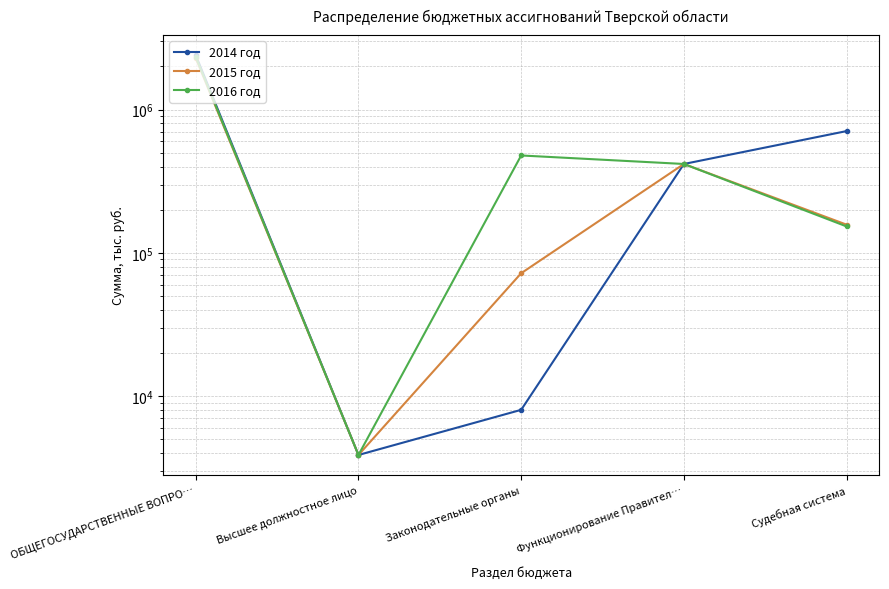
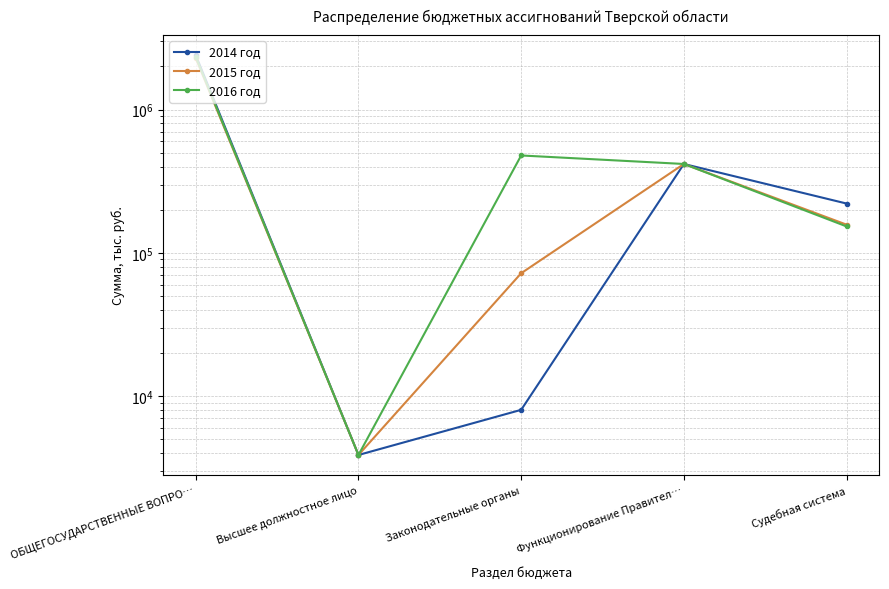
  {
    "2014 год": {
      "Законодательные органы": 8000,
-     "Судебная система": 700000
+     "Судебная система": 220000
    },
    "2015 год": {
      "Законодательные органы": 70000
    },
    "2016 год": {
      "Законодательные органы": 480000
    }
  }
